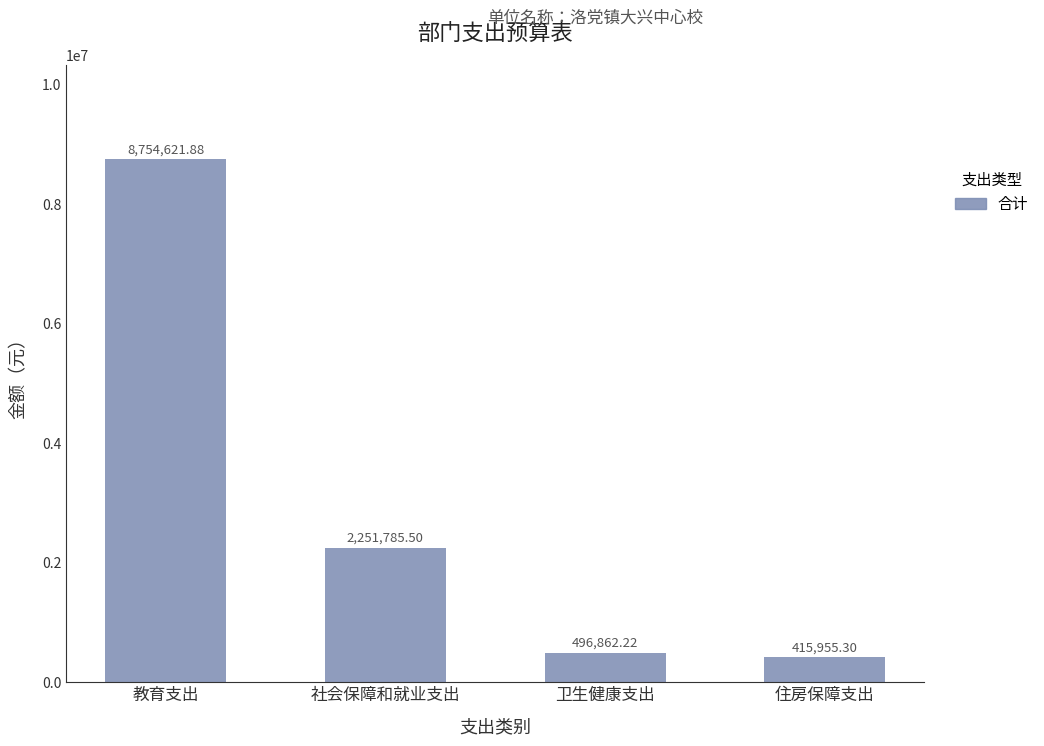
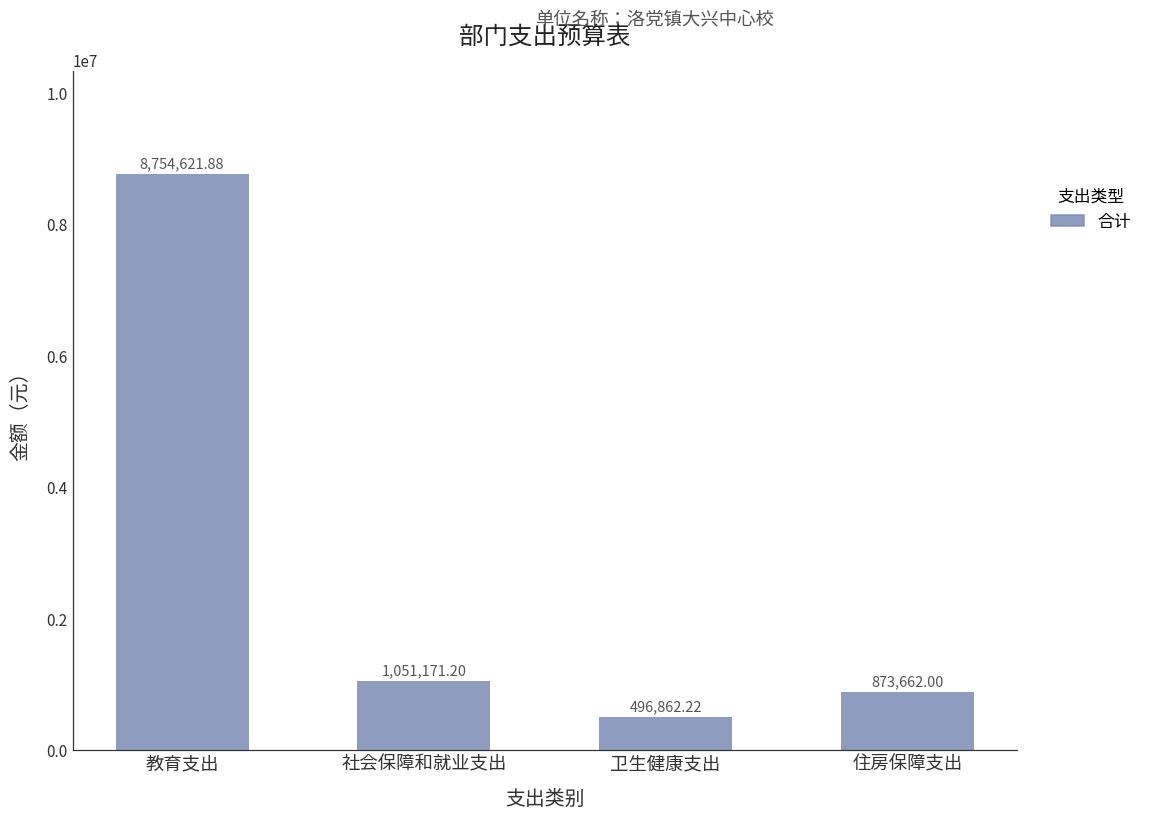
  {
    "教育支出": "8,754,621.88",
-   "社会保障和就业支出": "2,251,785.50",
+   "社会保障和就业支出": "1,051,171.20",
    "卫生健康支出": "496,862.22",
-   "住房保障支出": "415,955.30"
+   "住房保障支出": "873,662.00"
  }
